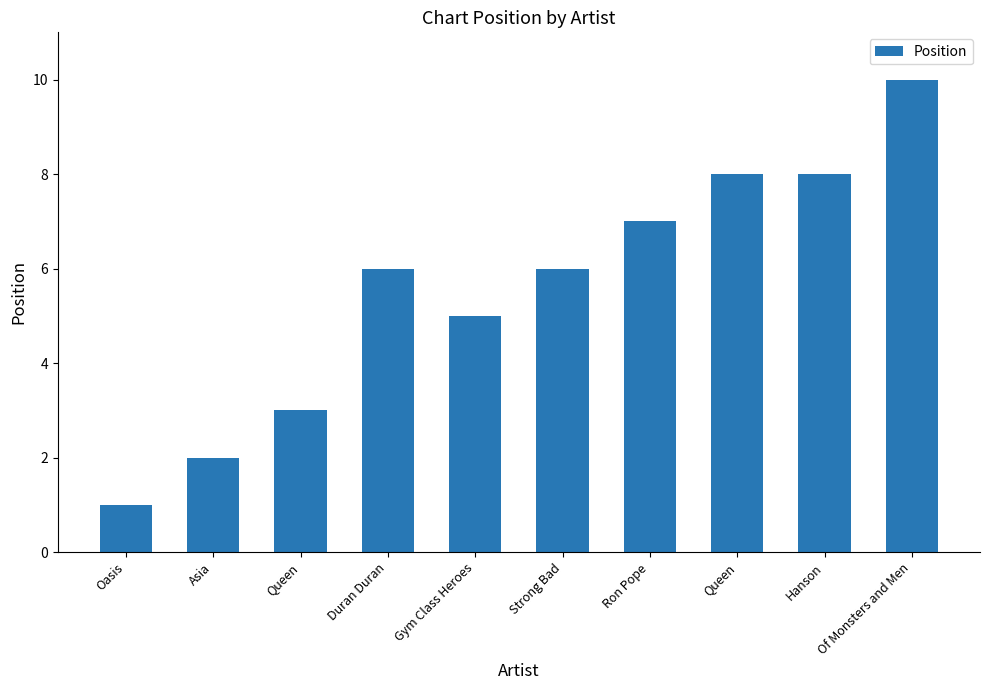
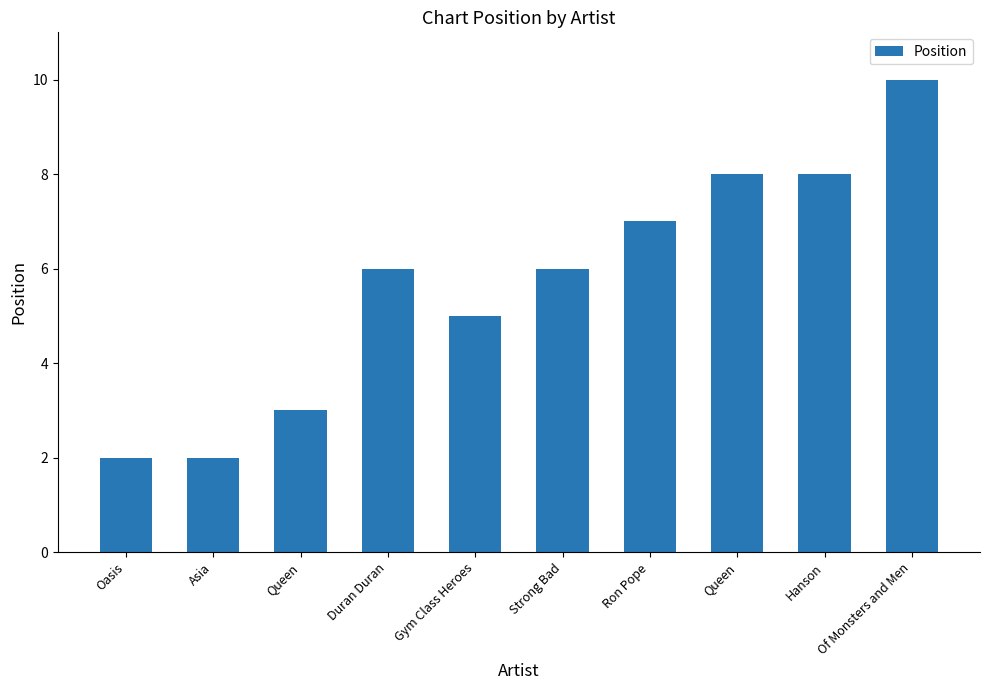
  {
-   "Oasis": 1,
+   "Oasis": 2,
    "Asia": 2,
    "Duran Duran": 6,
    "Gym Class Heroes": 5,
    "Strong Bad": 6,
    "Ron Pope": 7,
    "Hanson": 8,
    "Of Monsters and Men": 10
  }
